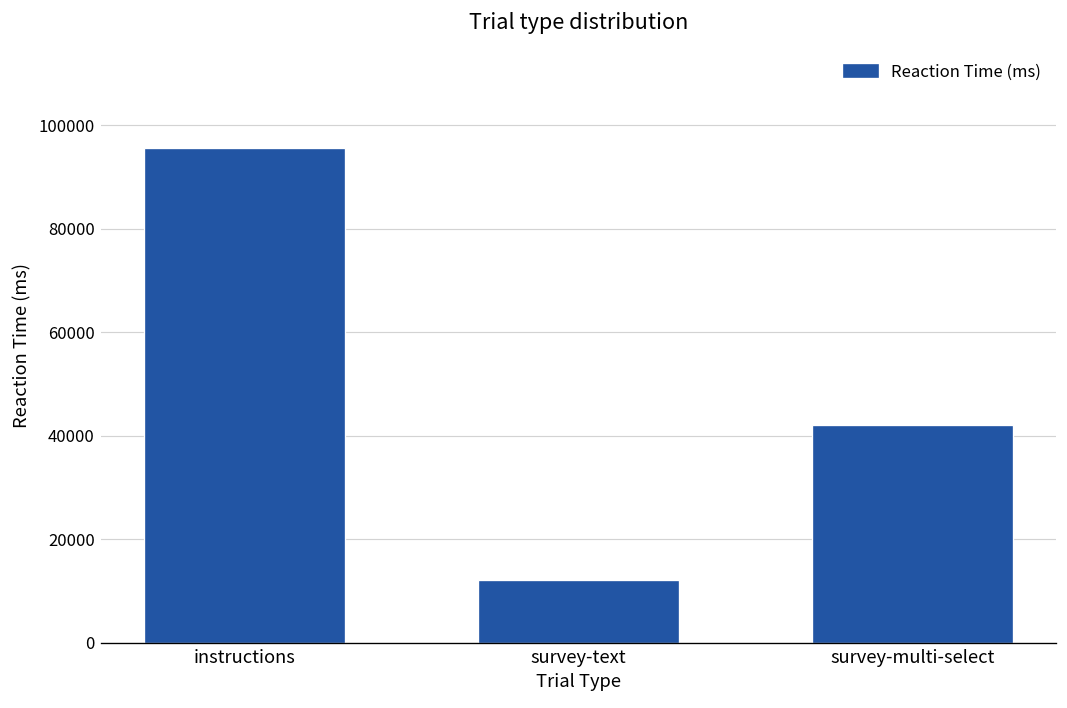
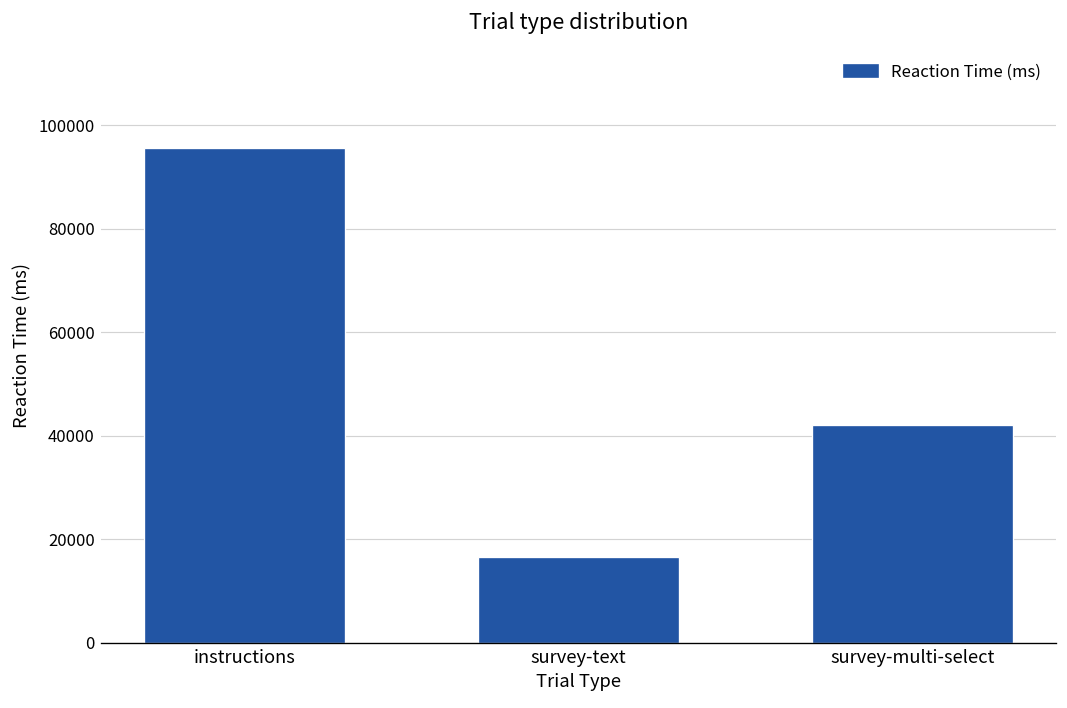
  {
    "instructions": 96000,
-   "survey-text": 12000,
+   "survey-text": 16000,
    "survey-multi-select": 42000
  }
